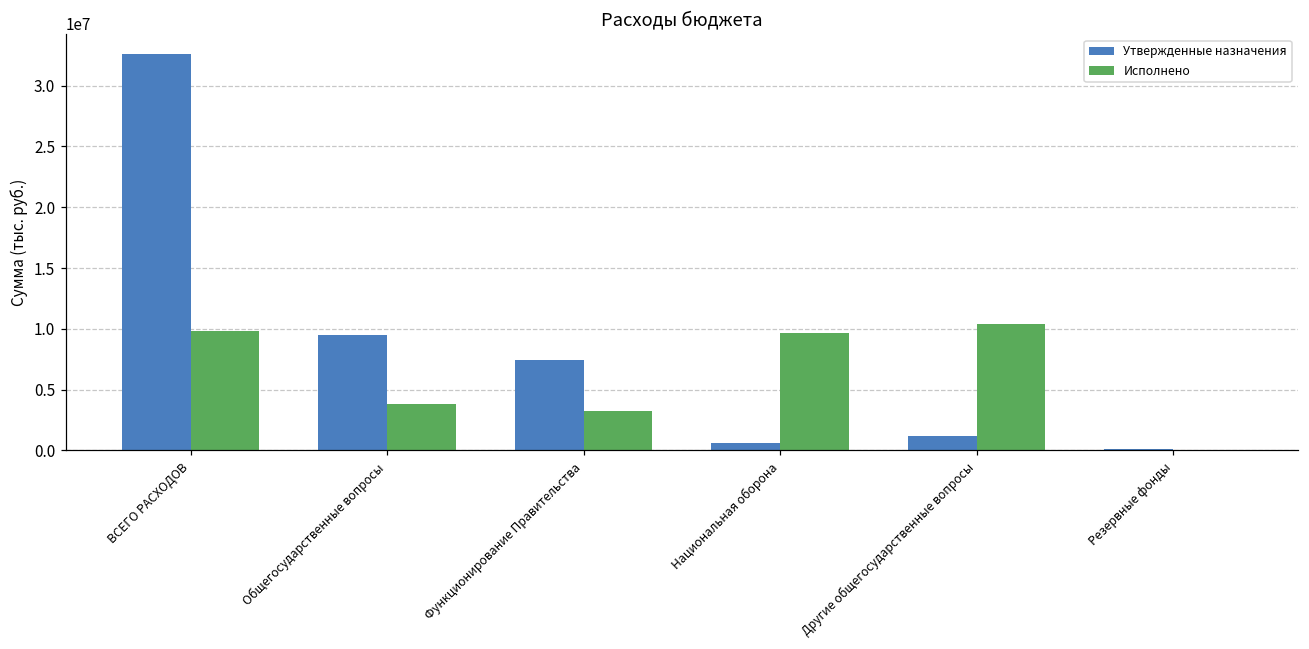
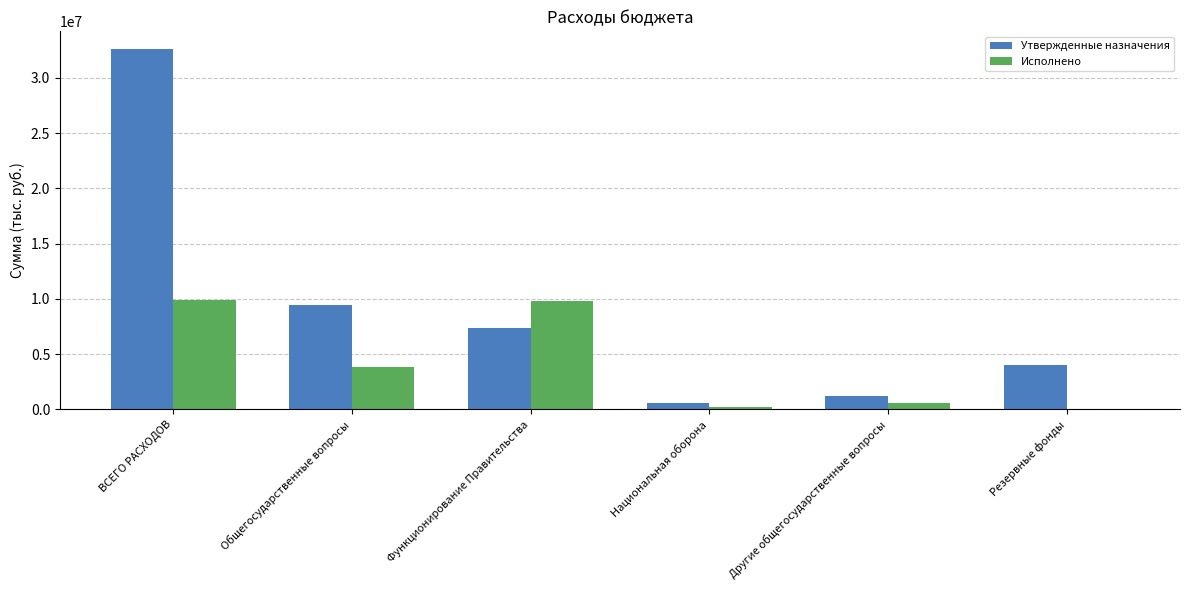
  {
    "Утвержденные назначения": {
      "ВСЕГО РАСХОДОВ": 32600000,
      "Общегосударственные вопросы": 9500000,
      "Функционирование Правительства": 7400000,
      "Национальная оборона": 600000,
      "Другие общегосударственные вопросы": 1200000,
-     "Резервные фонды": 100000
+     "Резервные фонды": 4100000
    },
    "Исполнено": {
      "ВСЕГО РАСХОДОВ": 9900000,
      "Общегосударственные вопросы": 3800000,
-     "Функционирование Правительства": 3200000,
-     "Национальная оборона": 9600000,
-     "Другие общегосударственные вопросы": 10400000,
+     "Функционирование Правительства": 9800000,
+     "Национальная оборона": 300000,
+     "Другие общегосударственные вопросы": 600000,
      "Резервные фонды": 0
    }
  }
